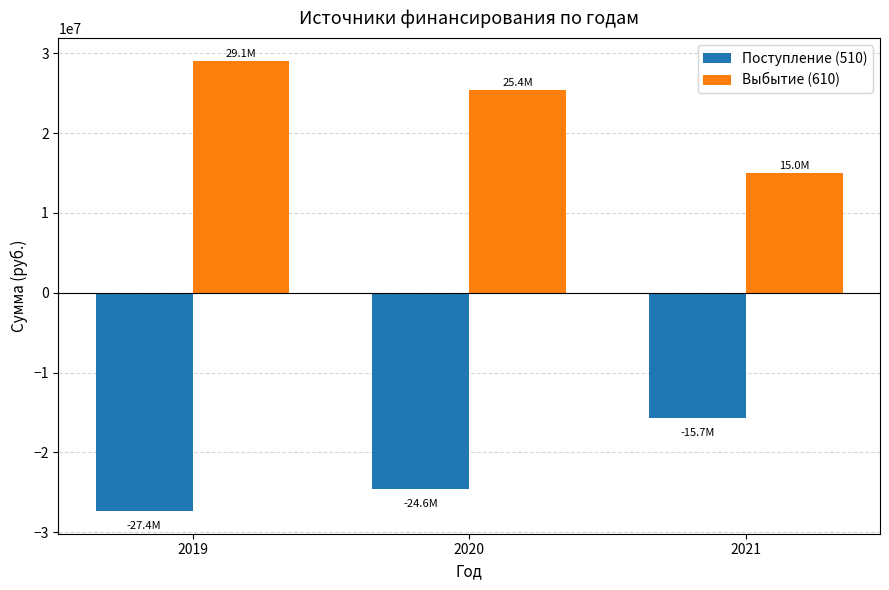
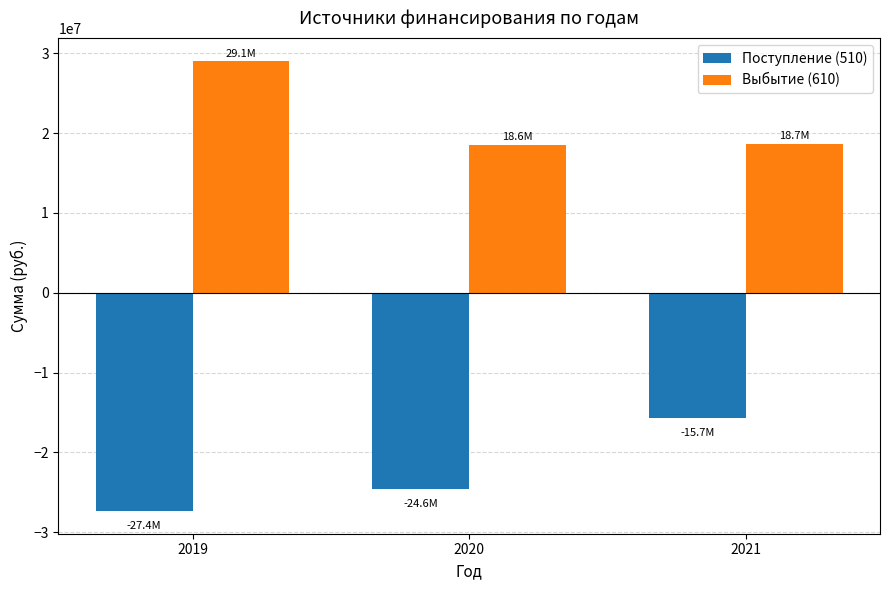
  {
    "Поступление (510)": {
      "2019": "-27.4M",
      "2020": "-24.6M",
      "2021": "-15.7M"
    },
    "Выбытие (610)": {
      "2019": "29.1M",
-     "2020": "25.4M",
-     "2021": "15.0M"
+     "2020": "18.6M",
+     "2021": "18.7M"
    }
  }
